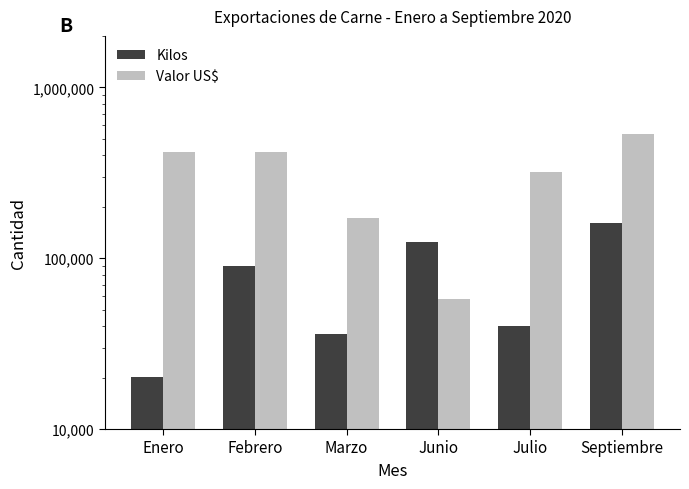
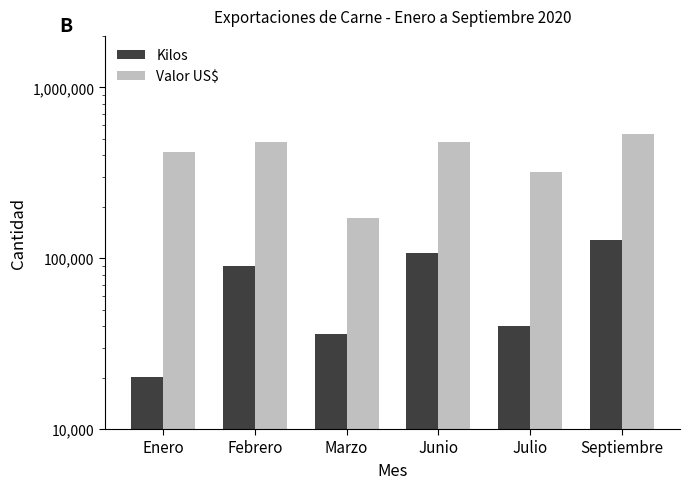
  {
    "Kilos": {
      "Enero": "20,000",
      "Febrero": "90,000",
      "Marzo": "36,000",
-     "Junio": "130,000",
+     "Junio": "110,000",
      "Julio": "40,000",
-     "Septiembre": "160,000"
+     "Septiembre": "130,000"
    },
    "Valor US$": {
      "Enero": "420,000",
-     "Febrero": "420,000",
+     "Febrero": "480,000",
      "Marzo": "170,000",
-     "Junio": "58,000",
+     "Junio": "480,000",
      "Julio": "320,000",
      "Septiembre": "530,000"
    }
  }
